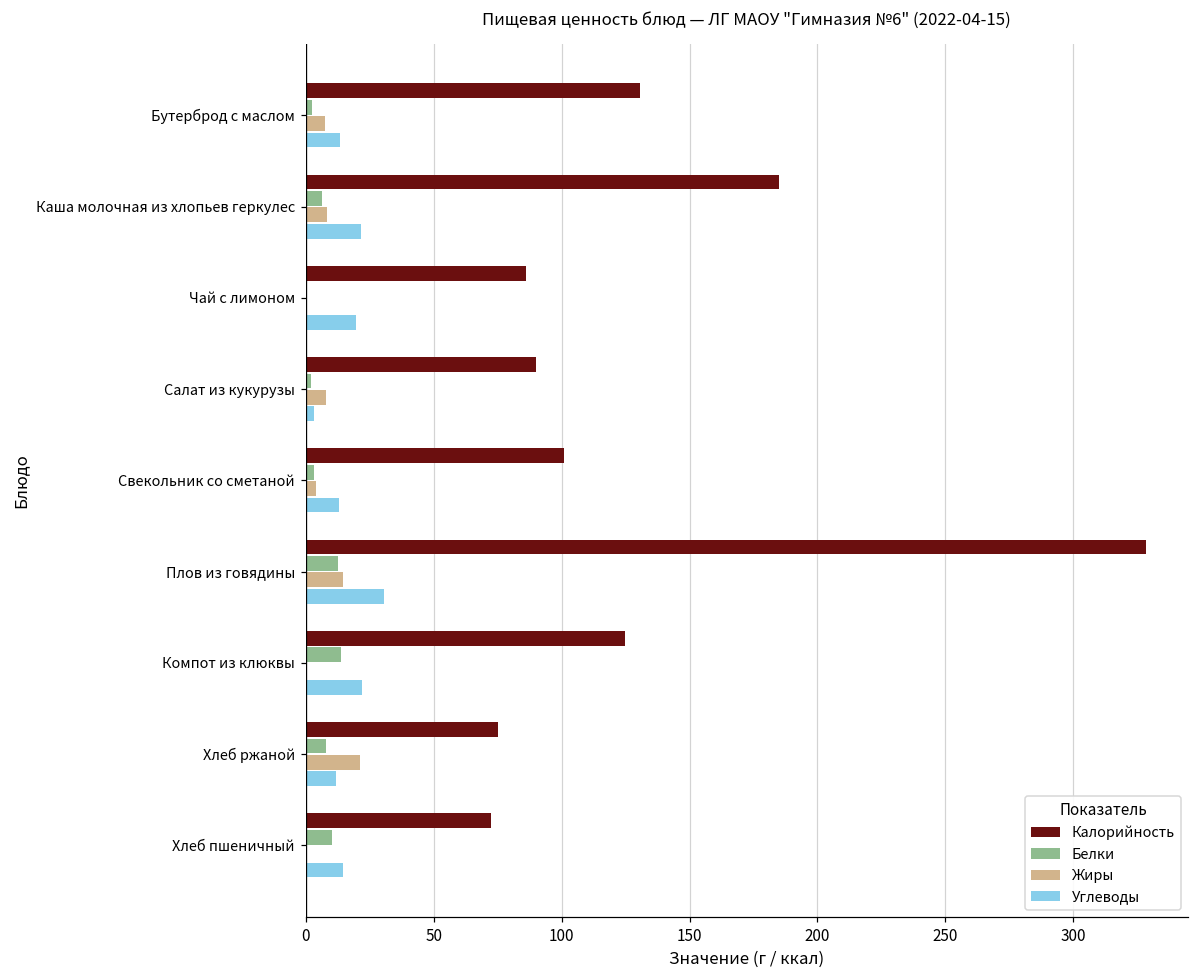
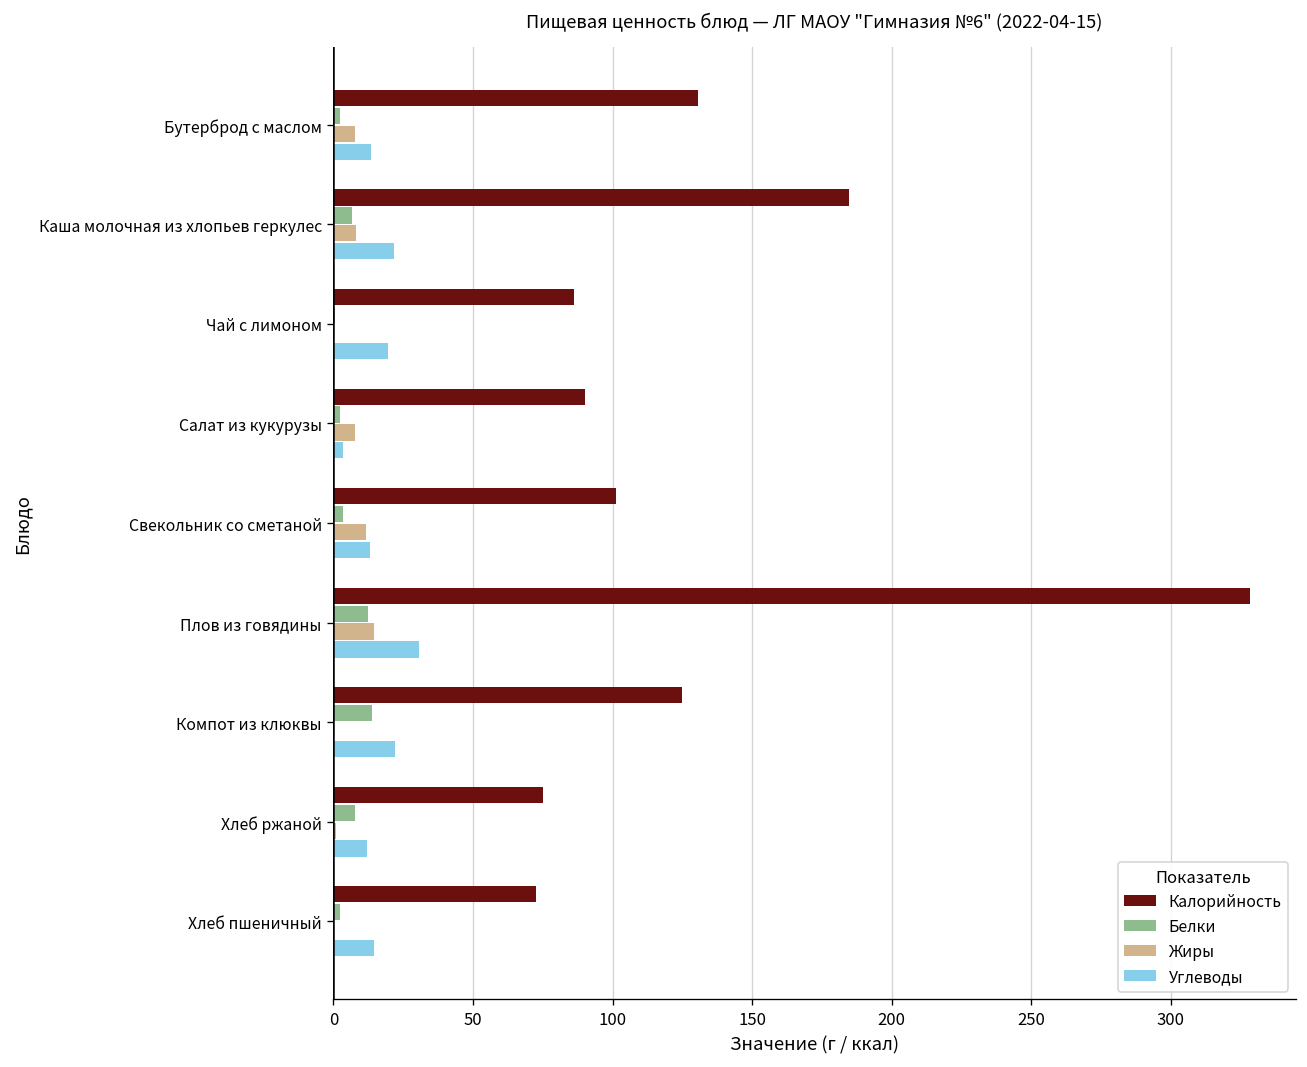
  {
    "Калорийность": {
      "Бутерброд с маслом": 131,
      "Каша молочная из хлопьев геркулес": 185,
      "Чай с лимоном": 86,
      "Салат из кукурузы": 90,
      "Свекольник со сметаной": 101,
      "Плов из говядины": 328,
      "Компот из клюквы": 125,
      "Хлеб ржаной": 75,
      "Хлеб пшеничный": 73
    },
    "Белки": {
      "Бутерброд с маслом": 2,
      "Каша молочная из хлопьев геркулес": 6,
      "Салат из кукурузы": 2,
      "Свекольник со сметаной": 3,
      "Плов из говядины": 13,
      "Компот из клюквы": 14,
      "Хлеб ржаной": 8,
-     "Хлеб пшеничный": 10
+     "Хлеб пшеничный": 2
    },
    "Жиры": {
      "Бутерброд с маслом": 8,
      "Каша молочная из хлопьев геркулес": 8,
      "Чай с лимоном": 0,
      "Салат из кукурузы": 8,
-     "Свекольник со сметаной": 4,
+     "Свекольник со сметаной": 12,
      "Плов из говядины": 15,
      "Компот из клюквы": 0,
-     "Хлеб ржаной": 21
+     "Хлеб ржаной": 1
    },
    "Углеводы": {
      "Бутерброд с маслом": 13,
      "Каша молочная из хлопьев геркулес": 22,
      "Чай с лимоном": 20,
      "Салат из кукурузы": 3,
      "Свекольник со сметаной": 13,
      "Плов из говядины": 31,
      "Компот из клюквы": 22,
      "Хлеб ржаной": 12,
      "Хлеб пшеничный": 15
    }
  }
